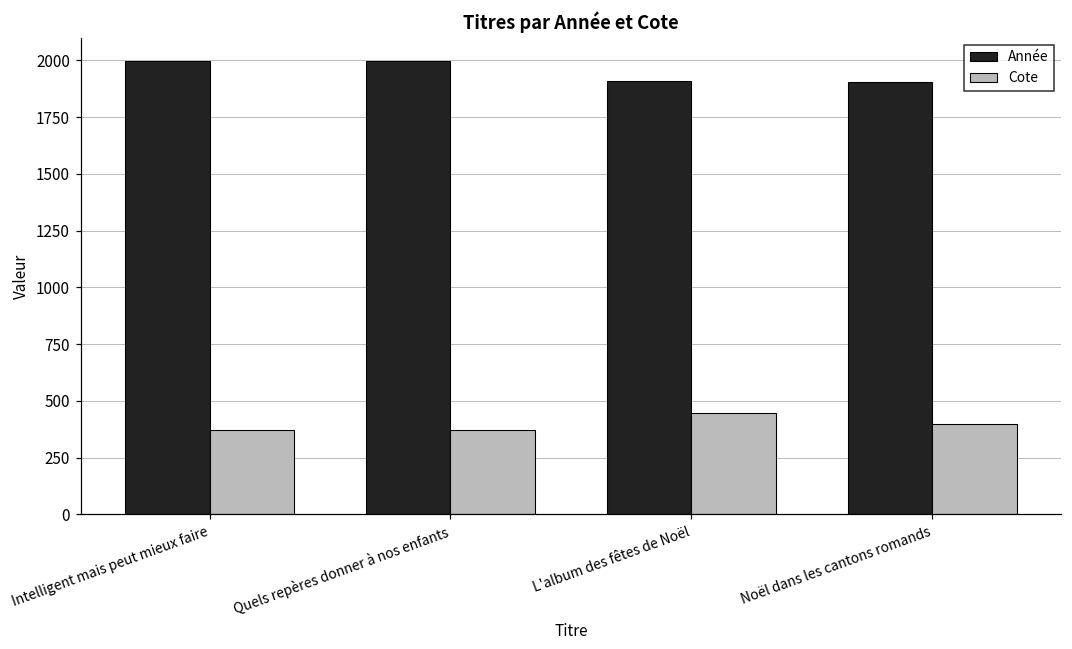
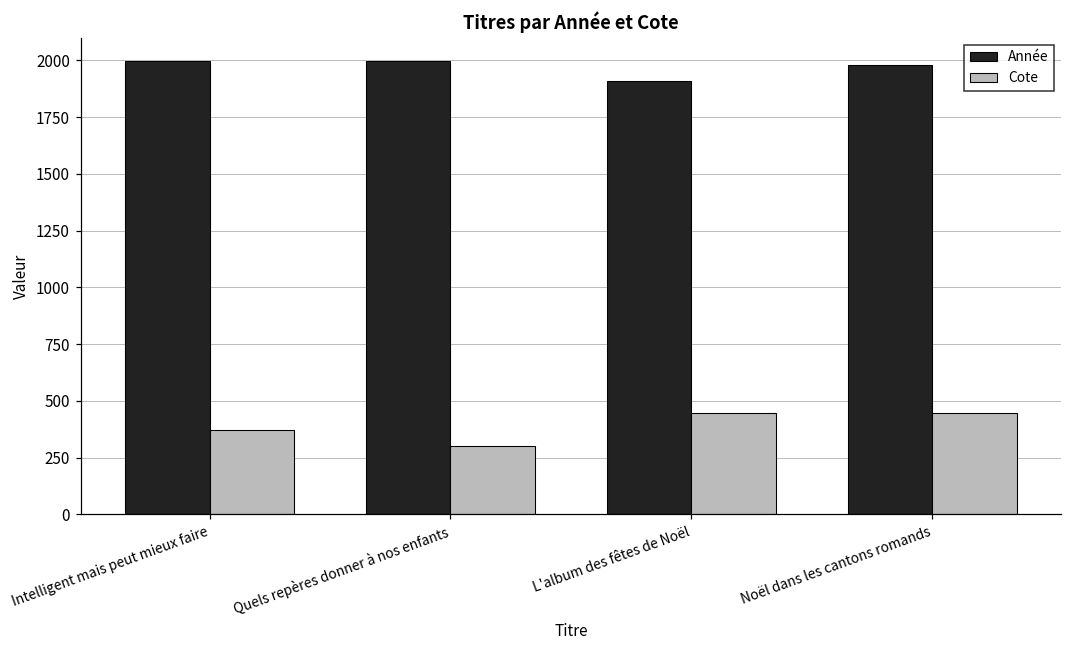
  {
    "Année": {
      "Intelligent mais peut mieux faire": 2000,
      "Quels repères donner à nos enfants": 2000,
      "L'album des fêtes de Noël": 1910,
-     "Noël dans les cantons romands": 1900
+     "Noël dans les cantons romands": 1980
    },
    "Cote": {
      "Intelligent mais peut mieux faire": 370,
-     "Quels repères donner à nos enfants": 370,
+     "Quels repères donner à nos enfants": 300,
      "L'album des fêtes de Noël": 450,
-     "Noël dans les cantons romands": 400
+     "Noël dans les cantons romands": 450
    }
  }
